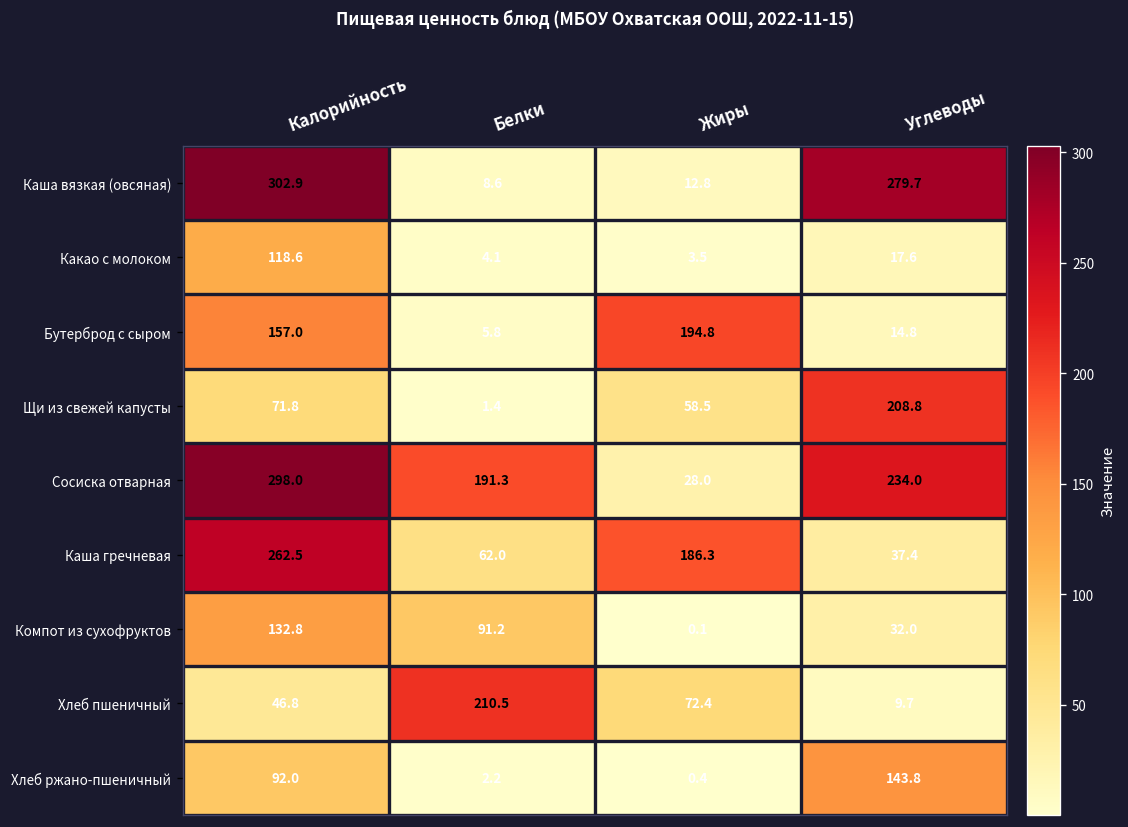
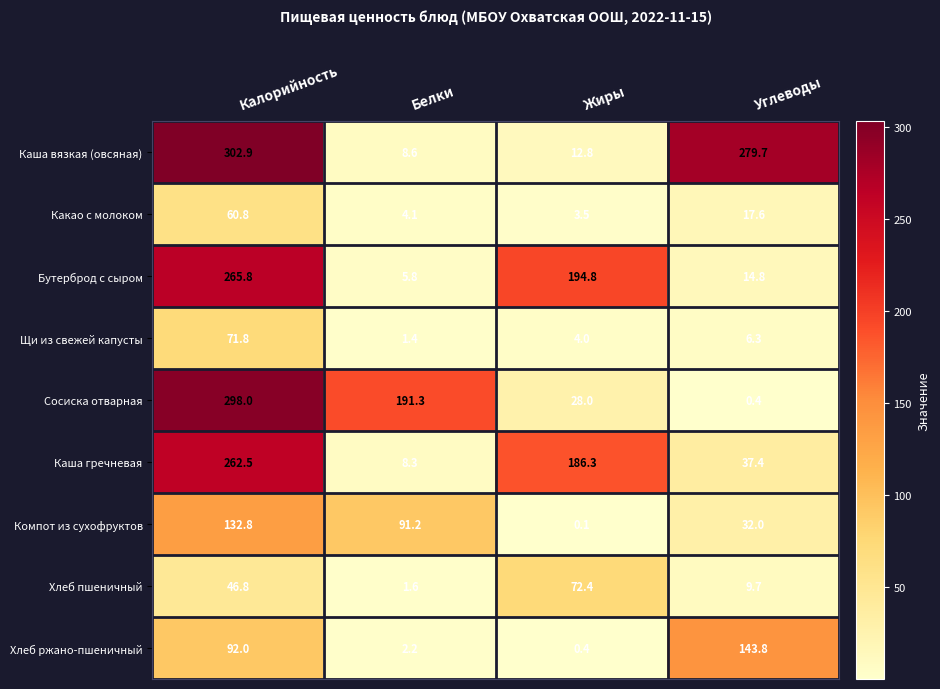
  {
    "Каша вязкая (овсяная)": {
      "Калорийность": 302.9,
      "Белки": 8.6,
      "Жиры": 12.8,
      "Углеводы": 279.7
    },
    "Какао с молоком": {
-     "Калорийность": 118.6,
+     "Калорийность": 60.8,
      "Белки": 4.1,
      "Жиры": 3.5,
      "Углеводы": 17.6
    },
    "Бутерброд с сыром": {
-     "Калорийность": 157.0,
+     "Калорийность": 265.8,
      "Белки": 5.8,
      "Жиры": 194.8,
      "Углеводы": 14.8
    },
    "Щи из свежей капусты": {
      "Калорийность": 71.8,
      "Белки": 1.4,
-     "Жиры": 58.5,
-     "Углеводы": 208.8
+     "Жиры": 4.0,
+     "Углеводы": 6.3
    },
    "Сосиска отварная": {
      "Калорийность": 298.0,
      "Белки": 191.3,
      "Жиры": 28.0,
-     "Углеводы": 234.0
+     "Углеводы": 0.4
    },
    "Каша гречневая": {
      "Калорийность": 262.5,
-     "Белки": 62.0,
+     "Белки": 8.3,
      "Жиры": 186.3,
      "Углеводы": 37.4
    },
    "Компот из сухофруктов": {
      "Калорийность": 132.8,
      "Белки": 91.2,
      "Жиры": 0.1,
      "Углеводы": 32.0
    },
    "Хлеб пшеничный": {
      "Калорийность": 46.8,
-     "Белки": 210.5,
+     "Белки": 1.6,
      "Жиры": 72.4,
      "Углеводы": 9.7
    },
    "Хлеб ржано-пшеничный": {
      "Калорийность": 92.0,
      "Белки": 2.2,
      "Жиры": 0.4,
      "Углеводы": 143.8
    }
  }
